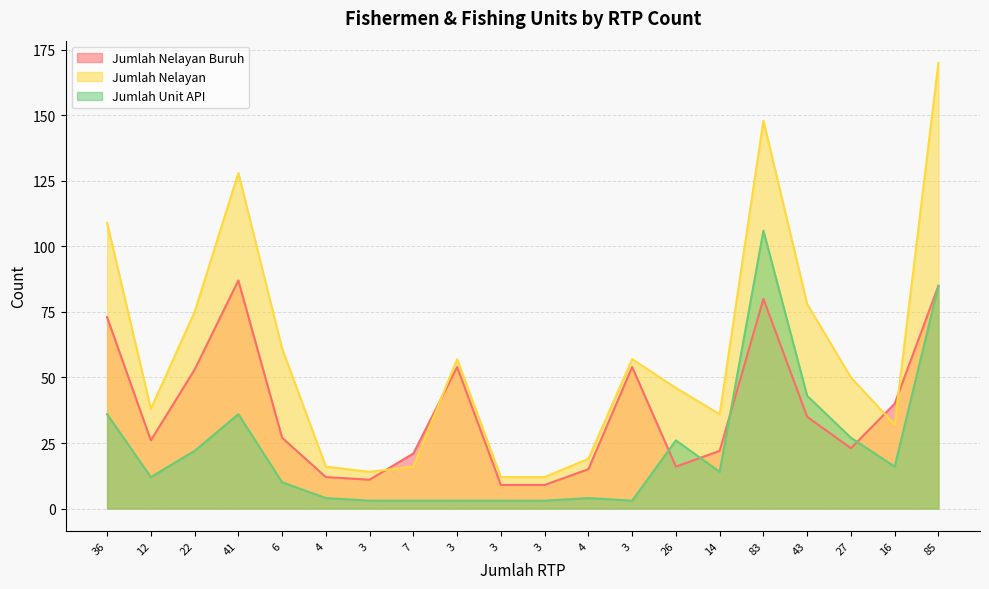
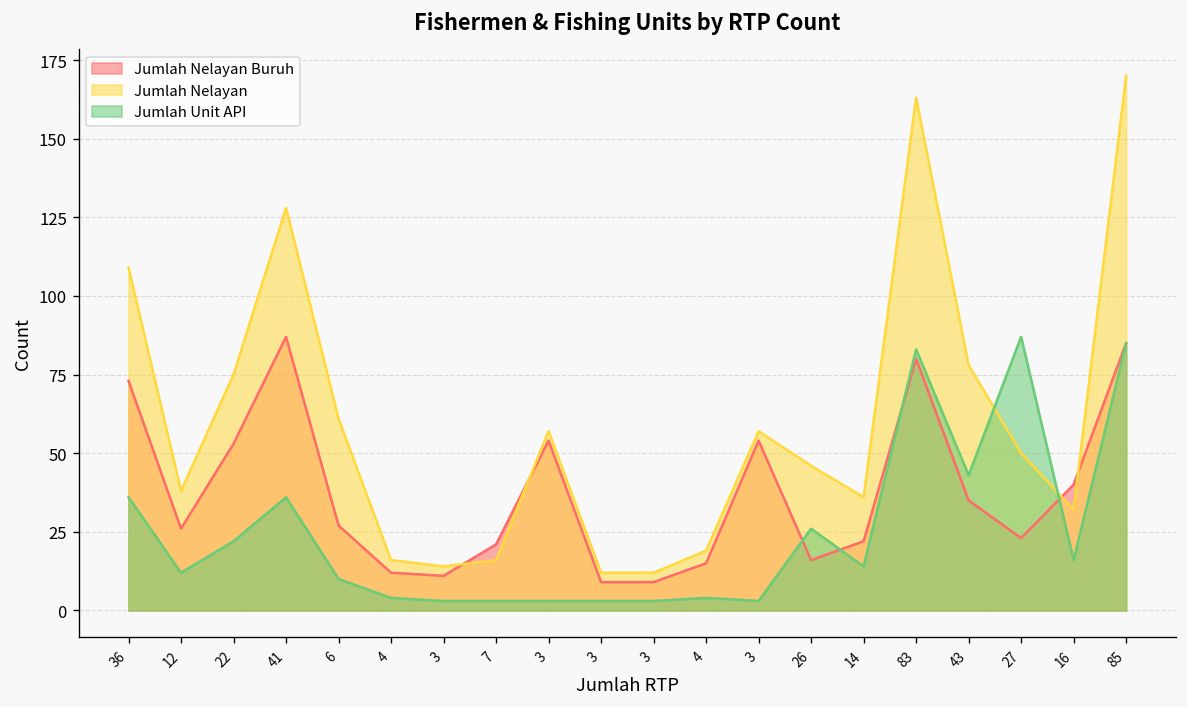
  {
    "Jumlah Nelayan Buruh": {
      "36": 73,
      "12": 26,
      "22": 53,
      "41": 87,
      "6": 27,
      "7": 21,
      "26": 16,
      "14": 22,
      "83": 80,
      "43": 35,
      "27": 23,
      "16": 40
    },
    "Jumlah Nelayan": {
      "36": 109,
      "12": 38,
      "22": 75,
      "41": 128,
      "6": 61,
      "7": 16,
      "26": 46,
      "14": 36,
-     "83": 148,
+     "83": 163,
      "43": 78,
      "27": 50,
      "16": 32,
      "85": 170
    },
    "Jumlah Unit API": {
      "36": 36,
      "12": 12,
      "22": 22,
      "41": 36,
      "6": 10,
      "7": 3,
      "26": 26,
      "14": 14,
-     "83": 106,
+     "83": 83,
      "43": 43,
-     "27": 27,
+     "27": 87,
      "16": 16
    }
  }
